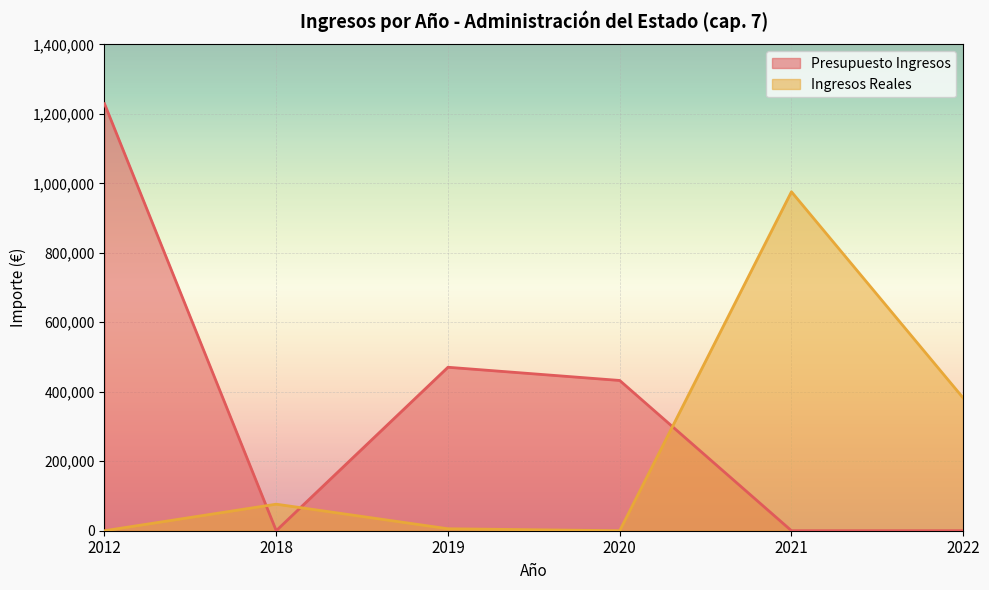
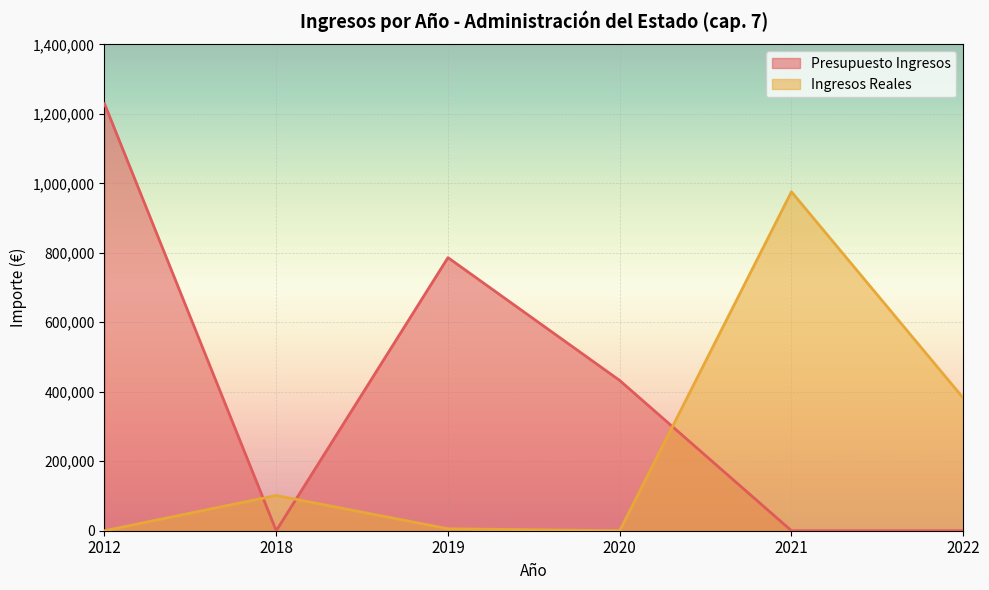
  {
    "Presupuesto Ingresos": {
      "2012": "1,230,000",
      "2018": "0",
-     "2019": "470,000",
+     "2019": "790,000",
      "2020": "430,000",
      "2021": "0",
      "2022": "0"
    },
    "Ingresos Reales": {
      "2012": "0",
-     "2018": "80,000",
+     "2018": "100,000",
      "2019": "10,000",
      "2020": "0",
      "2021": "980,000",
      "2022": "380,000"
    }
  }
